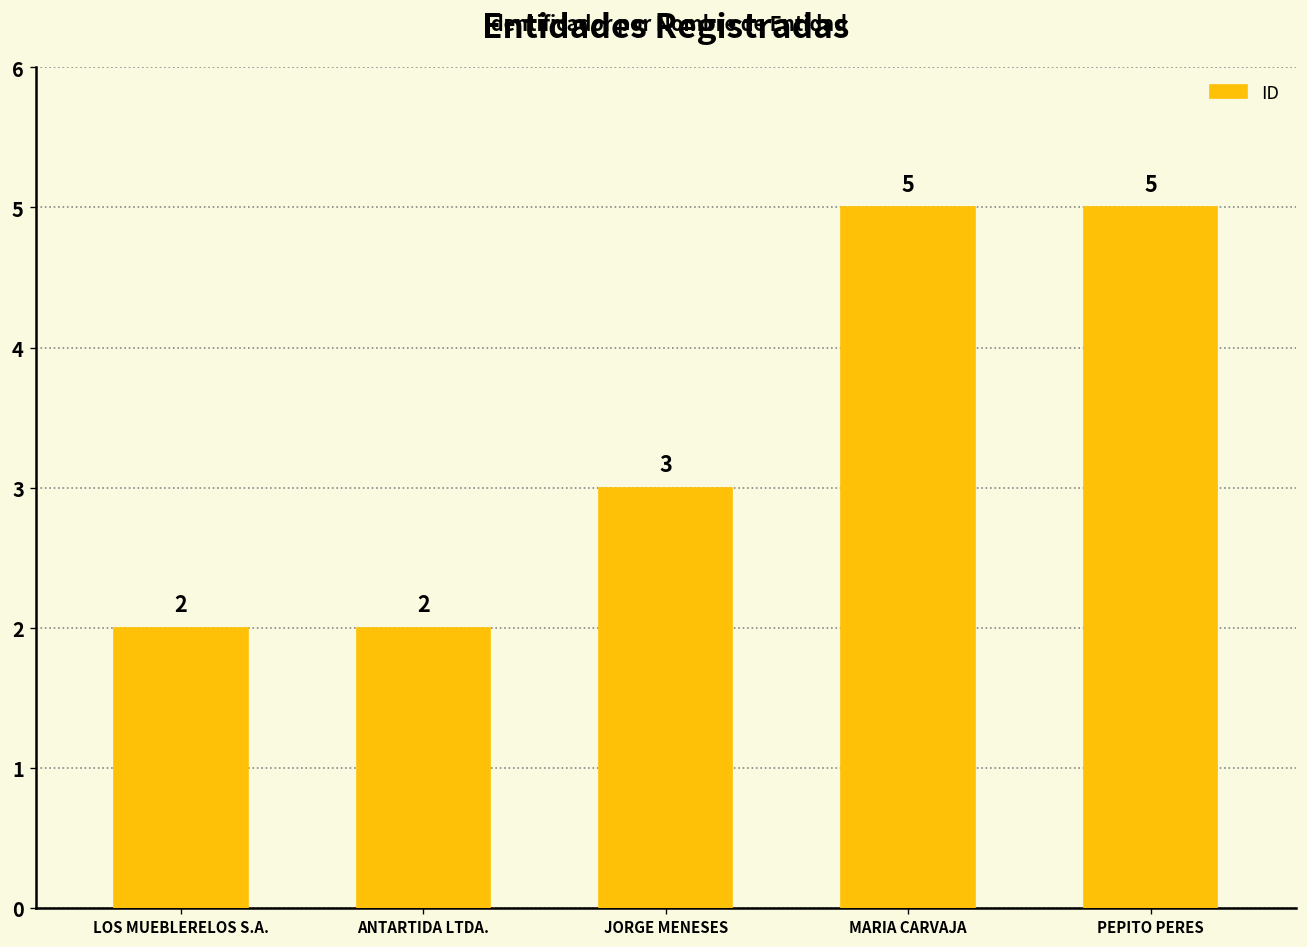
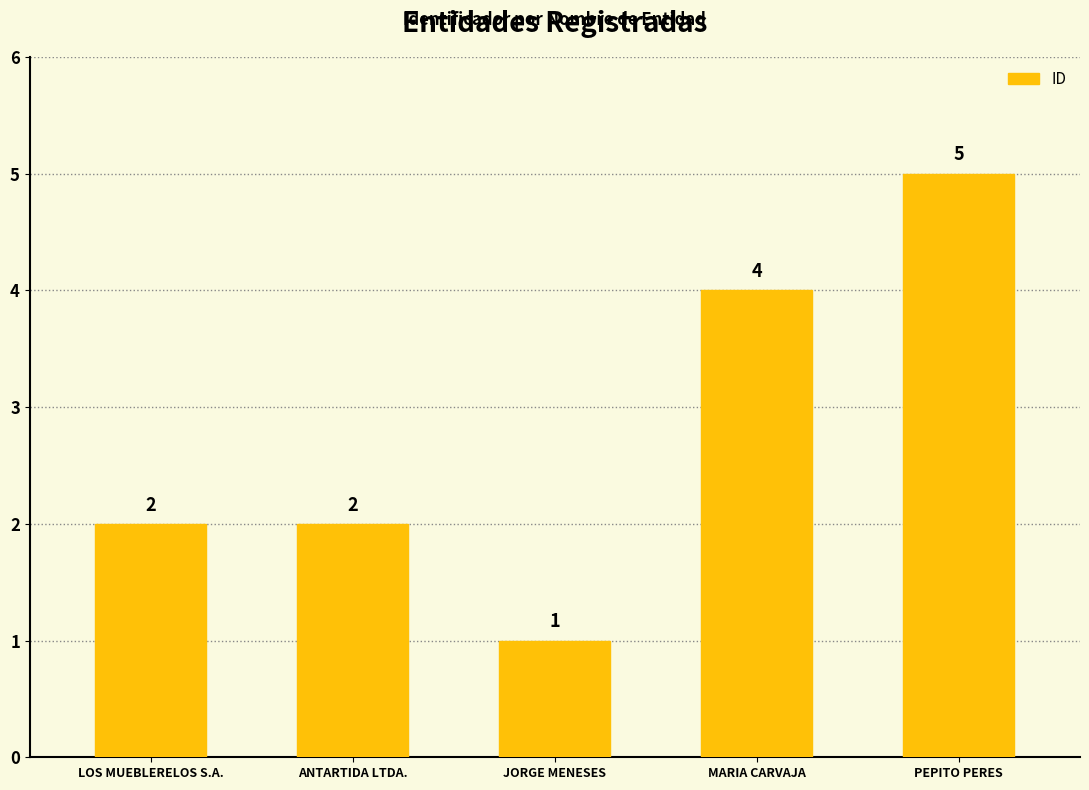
  {
    "LOS MUEBLERELOS S.A.": 2,
    "ANTARTIDA LTDA.": 2,
-   "JORGE MENESES": 3,
-   "MARIA CARVAJA": 5,
+   "JORGE MENESES": 1,
+   "MARIA CARVAJA": 4,
    "PEPITO PERES": 5
  }
